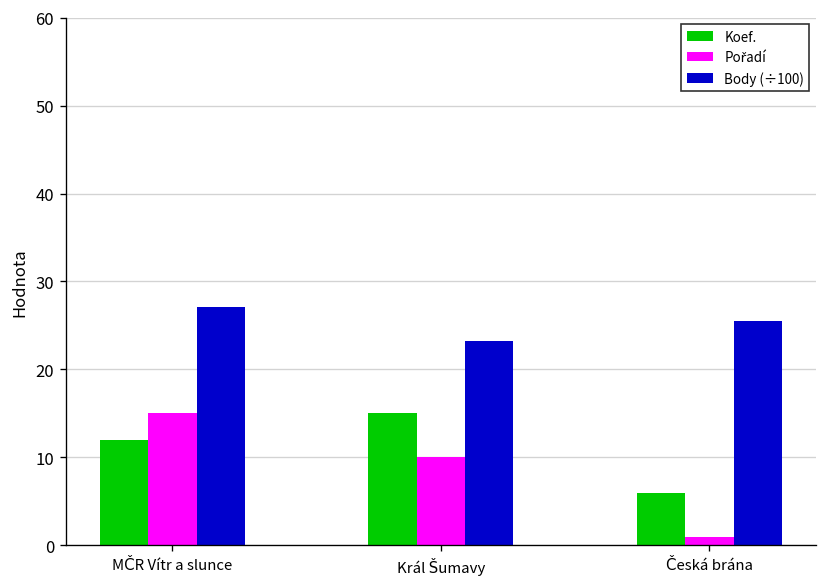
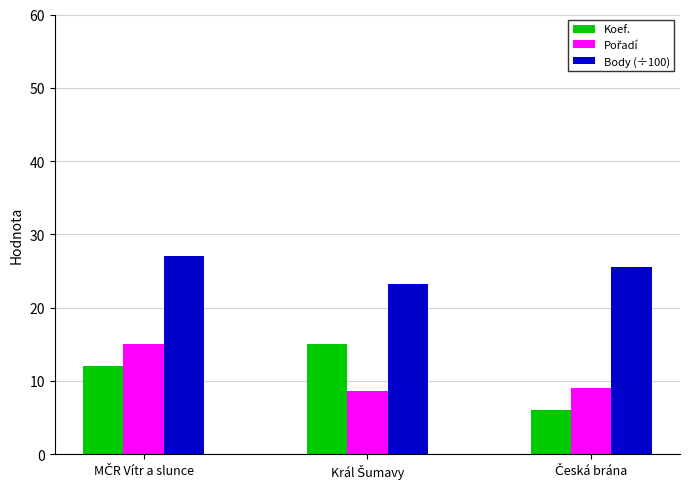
  {
    "Koef.": {
      "MČR Vítr a slunce": 12,
      "Král Šumavy": 15,
      "Česká brána": 6
    },
    "Pořadí": {
      "MČR Vítr a slunce": 15,
-     "Král Šumavy": 10,
-     "Česká brána": 1
+     "Král Šumavy": 9,
+     "Česká brána": 9
    },
    "Body (÷100)": {
      "MČR Vítr a slunce": 27,
      "Král Šumavy": 23,
      "Česká brána": 26
    }
  }
